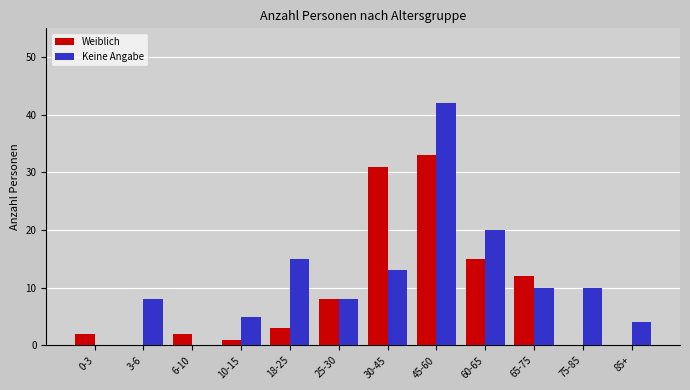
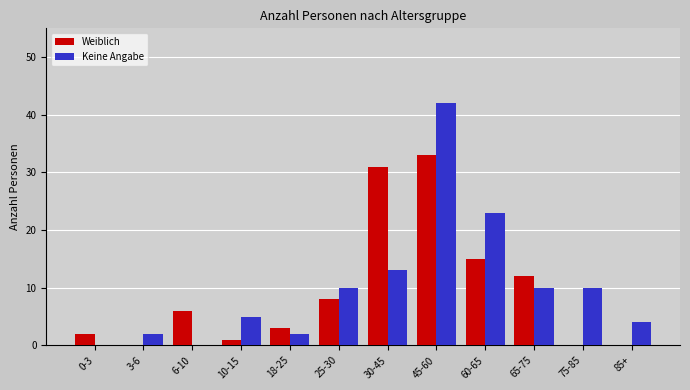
  {
    "Weiblich": {
      "0-3": 2,
      "3-6": 0,
-     "6-10": 2,
+     "6-10": 6,
      "10-15": 1,
      "18-25": 3,
      "25-30": 8,
      "30-45": 31,
      "45-60": 33,
      "60-65": 15,
      "65-75": 12,
      "75-85": 0,
      "85+": 0
    },
    "Keine Angabe": {
      "0-3": 0,
-     "3-6": 8,
+     "3-6": 2,
      "6-10": 0,
      "10-15": 5,
-     "18-25": 15,
-     "25-30": 8,
+     "18-25": 2,
+     "25-30": 10,
      "30-45": 13,
      "45-60": 42,
-     "60-65": 20,
+     "60-65": 23,
      "65-75": 10,
      "75-85": 10,
      "85+": 4
    }
  }
